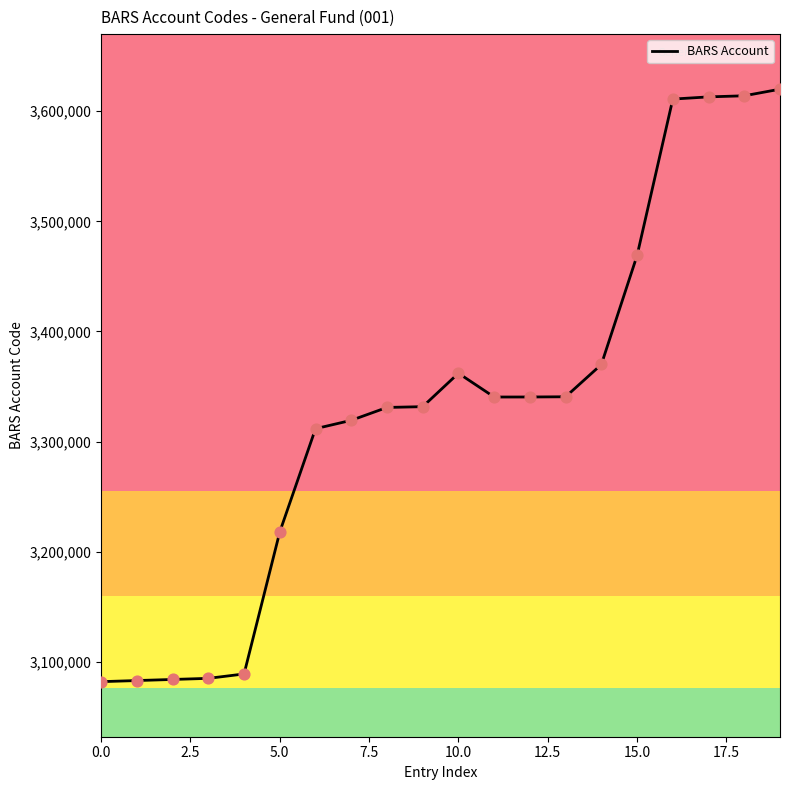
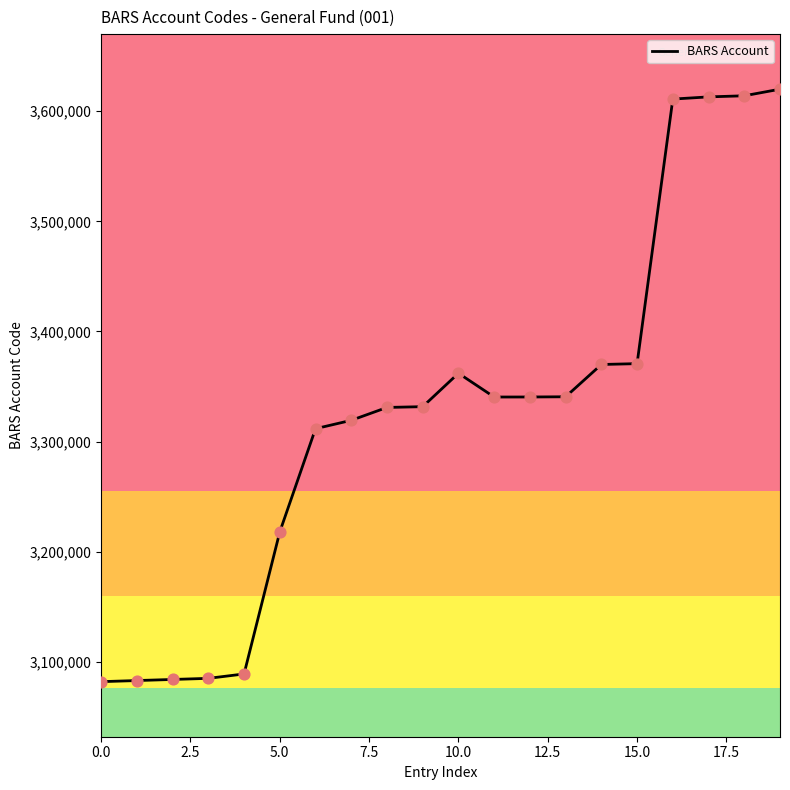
  {
    "0.0": "3,082,000",
    "5.0": "3,218,000",
    "10.0": "3,362,000",
-   "15.0": "3,469,000"
+   "15.0": "3,371,000"
  }
